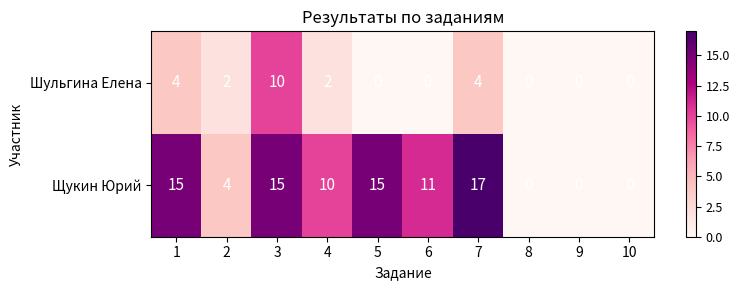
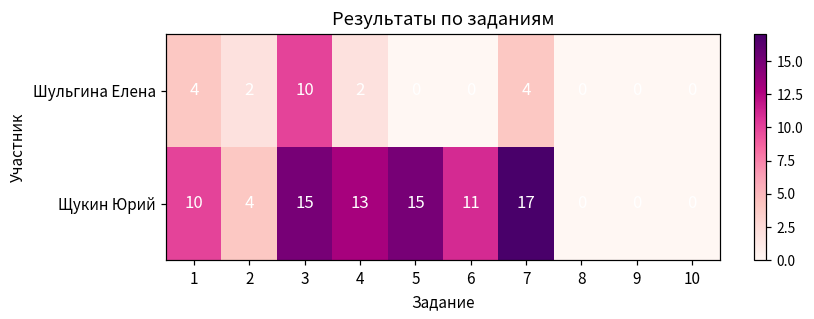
  {
    "Шульгина Елена": {
      "1": 4,
      "3": 10,
      "7": 4
    },
    "Щукин Юрий": {
-     "1": 15,
+     "1": 10,
      "2": 4,
      "3": 15,
-     "4": 10,
+     "4": 13,
      "5": 15,
      "6": 11,
      "7": 17
    }
  }
